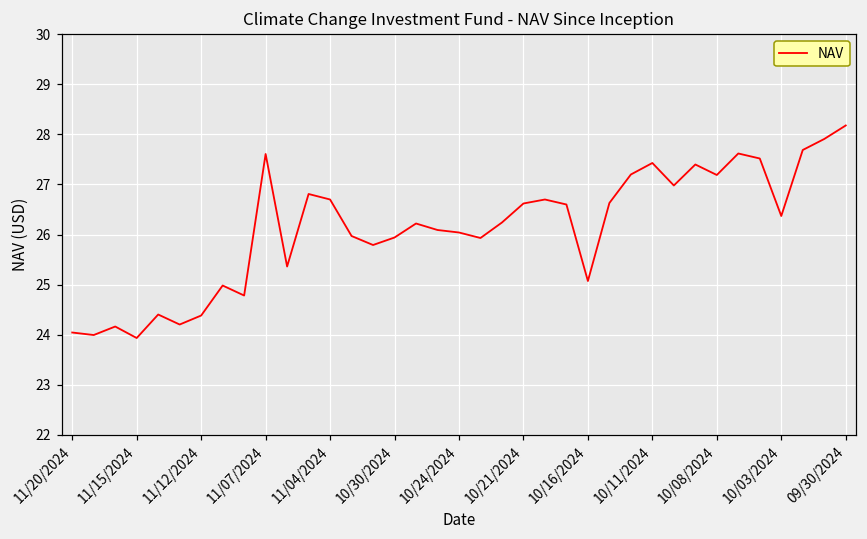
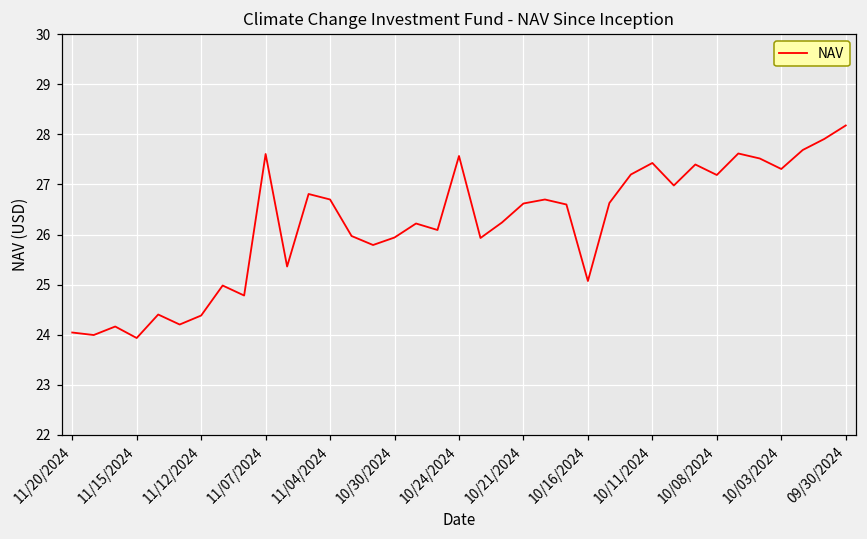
  {
    "11/20/2024": 24.0,
    "11/15/2024": 23.9,
    "11/12/2024": 24.4,
    "11/07/2024": 27.6,
    "11/04/2024": 26.7,
    "10/30/2024": 25.9,
-   "10/24/2024": 26.0,
+   "10/24/2024": 27.6,
    "10/21/2024": 26.6,
    "10/16/2024": 25.1,
    "10/11/2024": 27.4,
    "10/08/2024": 27.2,
-   "10/03/2024": 26.4,
+   "10/03/2024": 27.3,
    "09/30/2024": 28.2
  }
